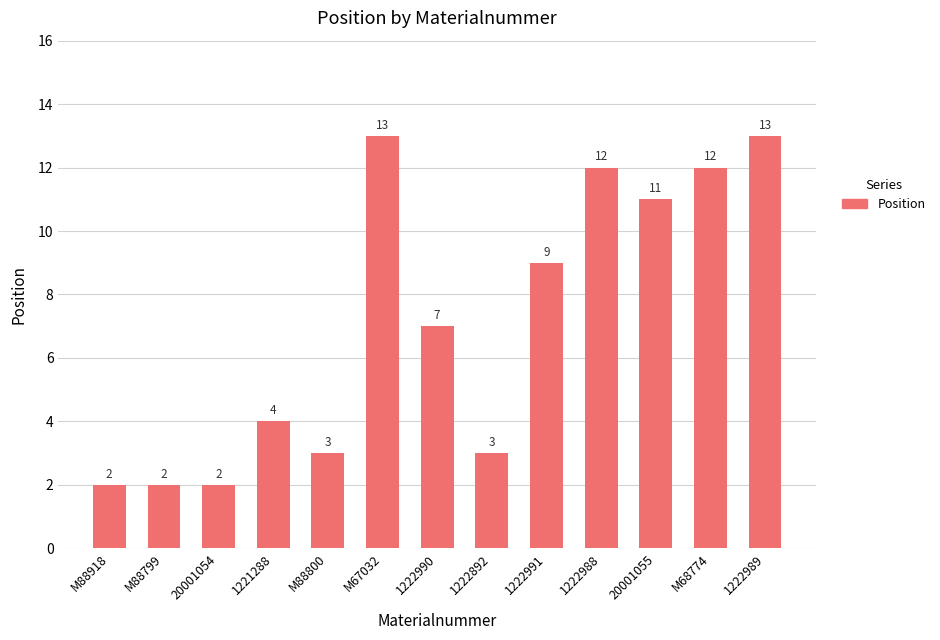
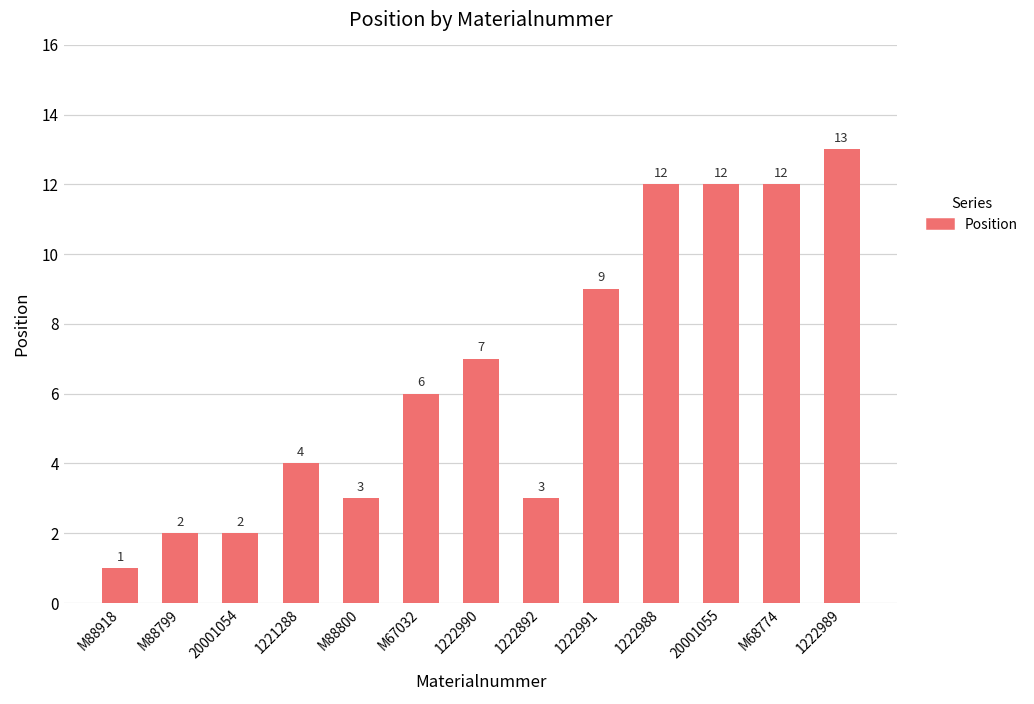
  {
-   "M88918": 2,
+   "M88918": 1,
    "M88799": 2,
    "20001054": 2,
    "1221288": 4,
    "M88800": 3,
-   "M67032": 13,
+   "M67032": 6,
    "1222990": 7,
    "1222892": 3,
    "1222991": 9,
    "1222988": 12,
-   "20001055": 11,
+   "20001055": 12,
    "M68774": 12,
    "1222989": 13
  }
